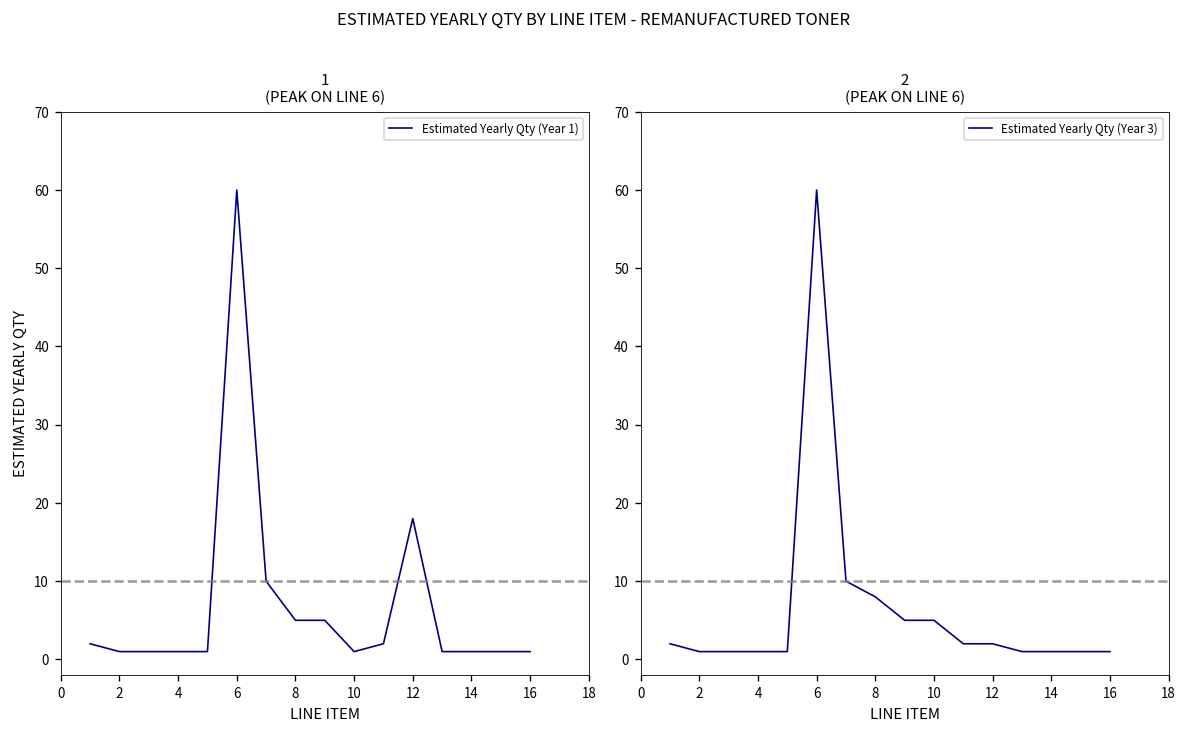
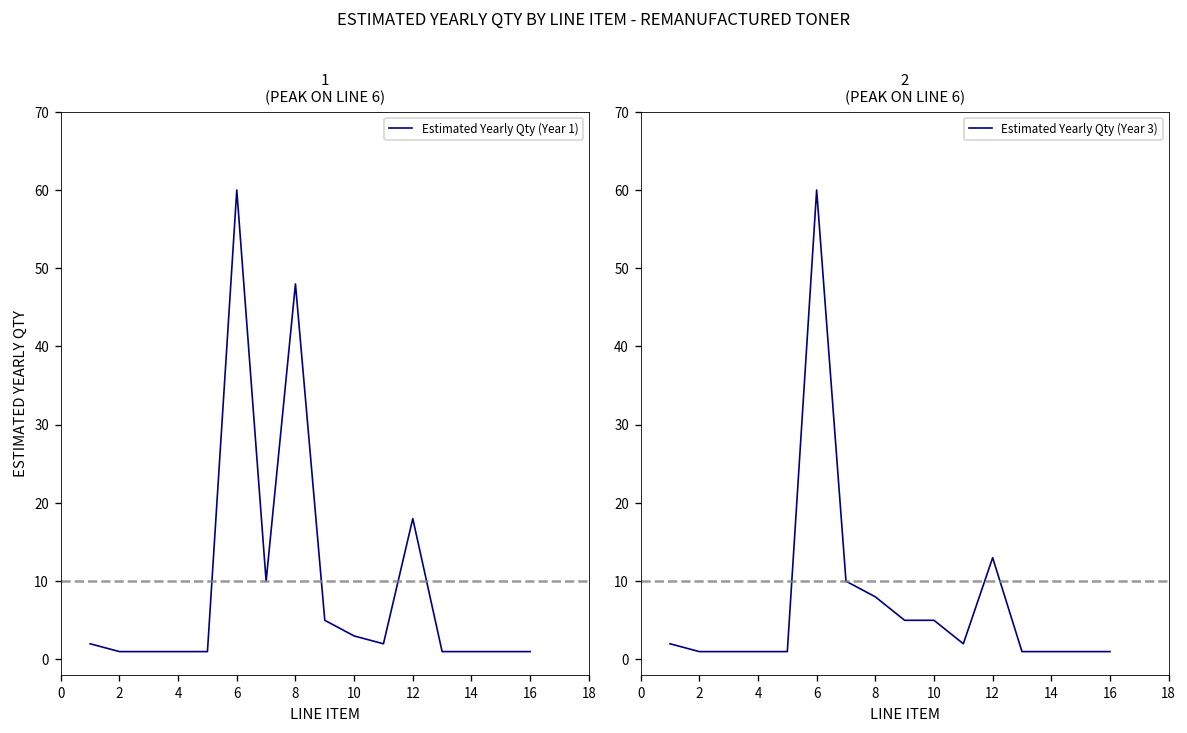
  {
    "1 (PEAK ON LINE 6)": {
      "2": 1,
      "4": 1,
      "6": 60,
-     "8": 5,
-     "10": 1,
+     "8": 48,
+     "10": 3,
      "12": 18,
      "14": 1,
      "16": 1
    },
    "2 (PEAK ON LINE 6)": {
      "2": 1,
      "4": 1,
      "6": 60,
      "8": 8,
      "10": 5,
-     "12": 2,
+     "12": 13,
      "14": 1,
      "16": 1
    }
  }
